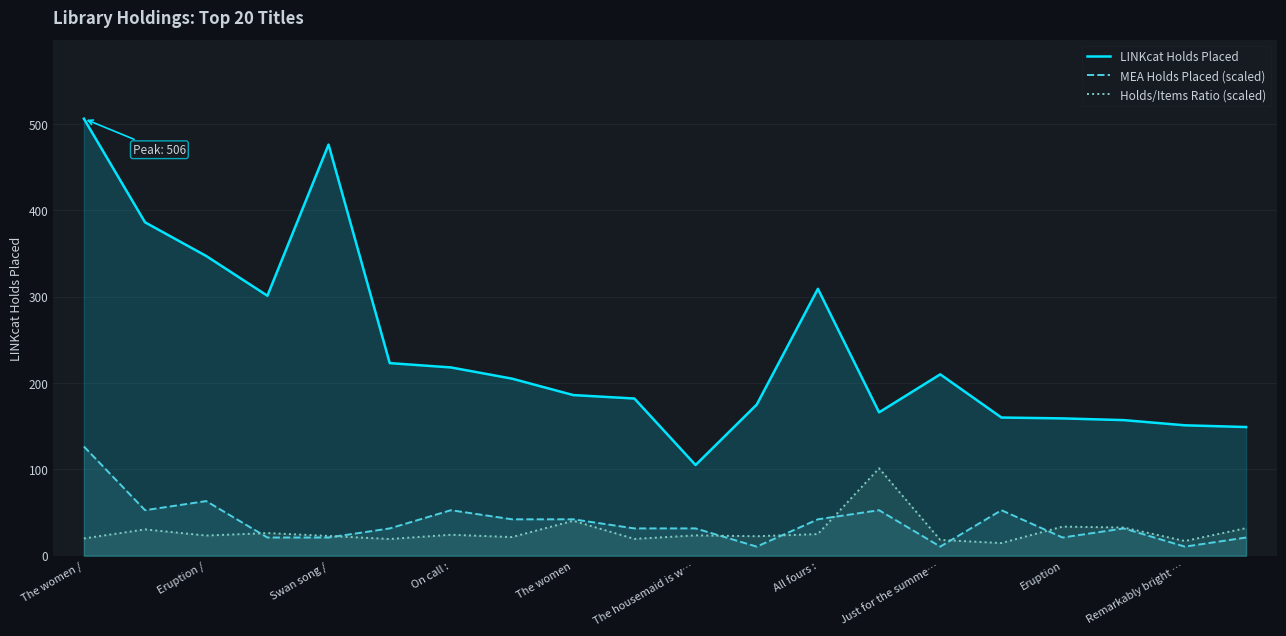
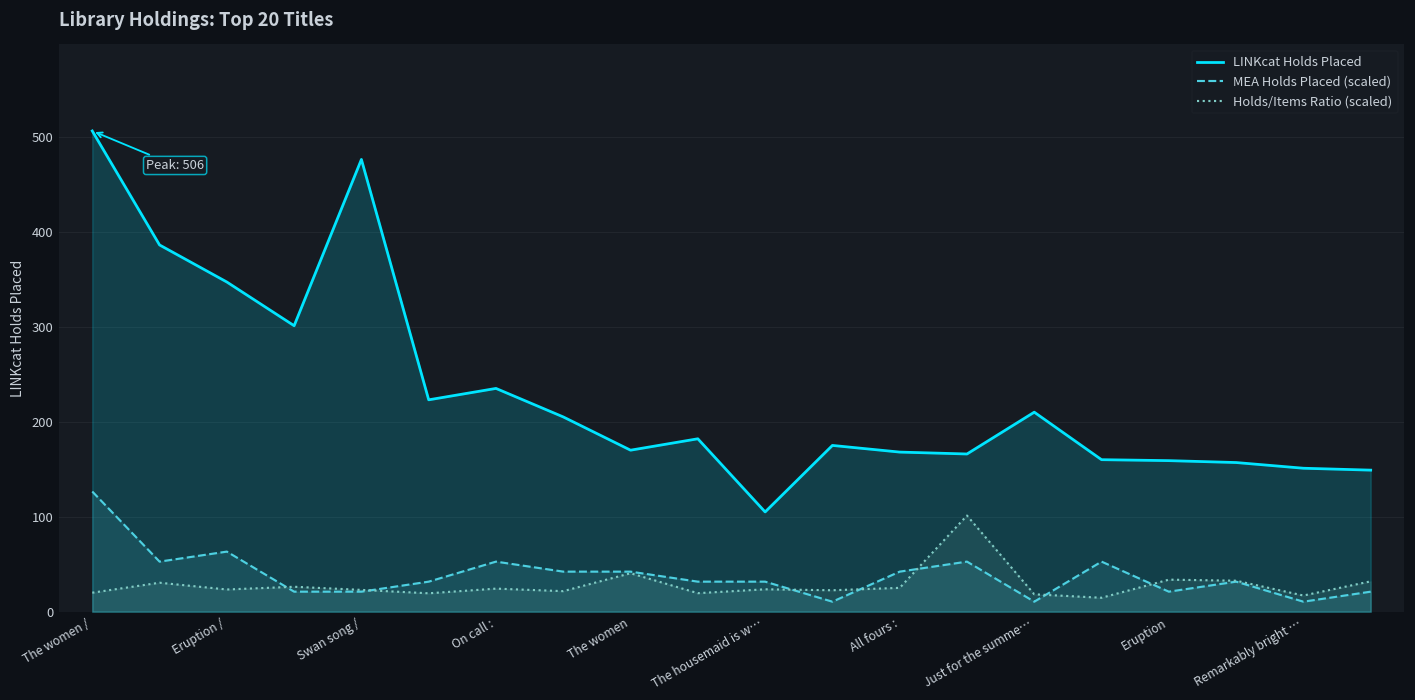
  {
    "LINKcat Holds Placed": {
      "Eruption /": 350,
      "Swan song /": 480,
-     "On call :": 220,
-     "The women": 190,
+     "On call :": 240,
+     "The women": 170,
      "The housemaid is w…": 110,
-     "All fours :": 310,
+     "All fours :": 170,
      "Just for the summe…": 210,
      "Eruption": 160,
      "Remarkably bright …": 150
    }
  }
